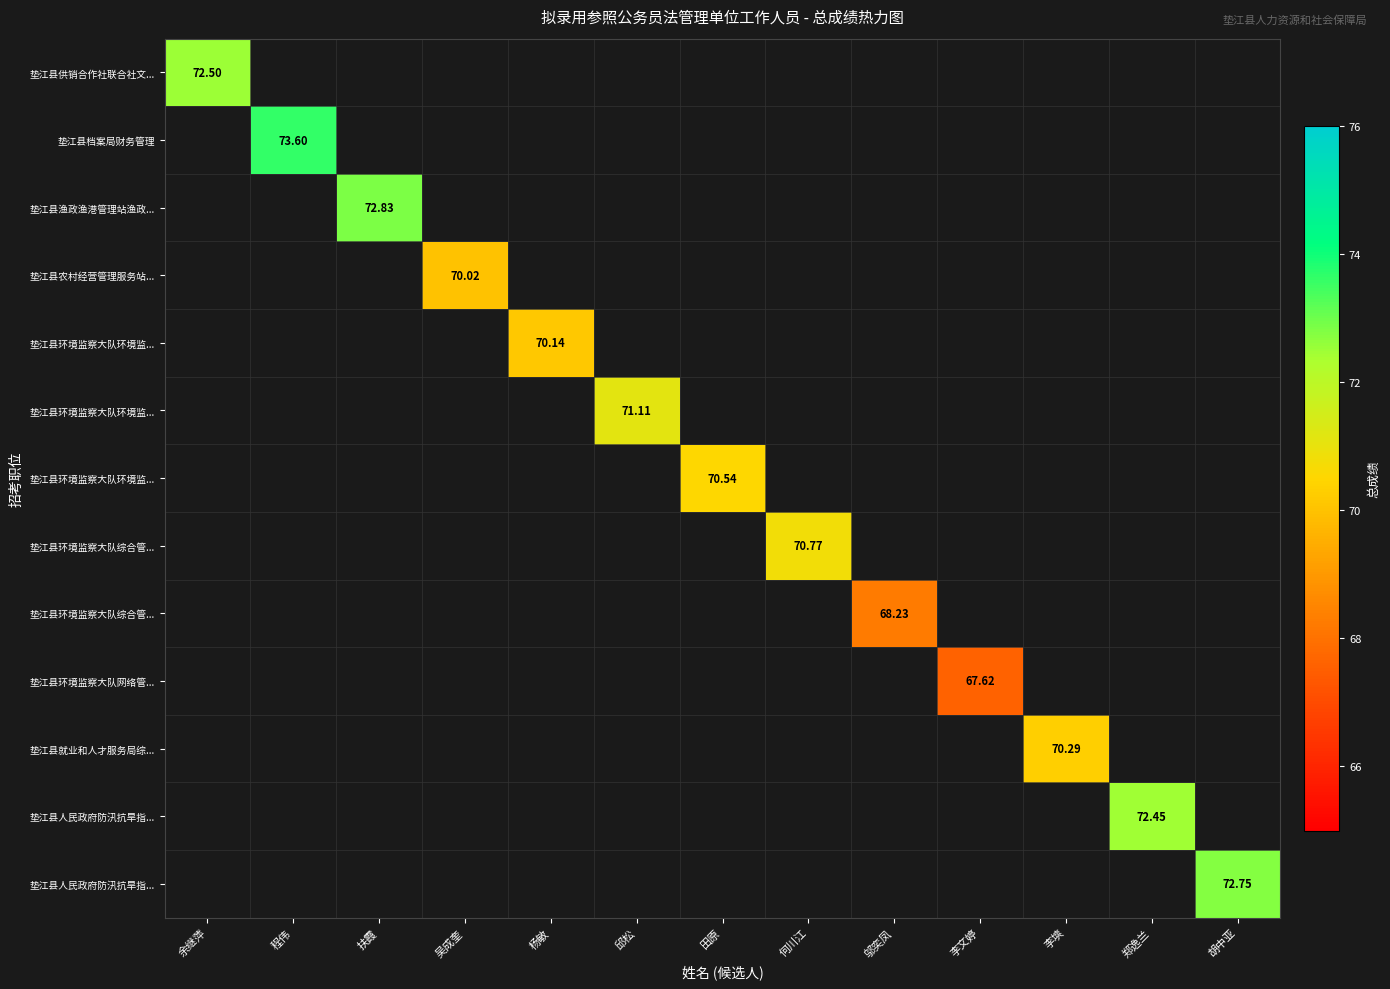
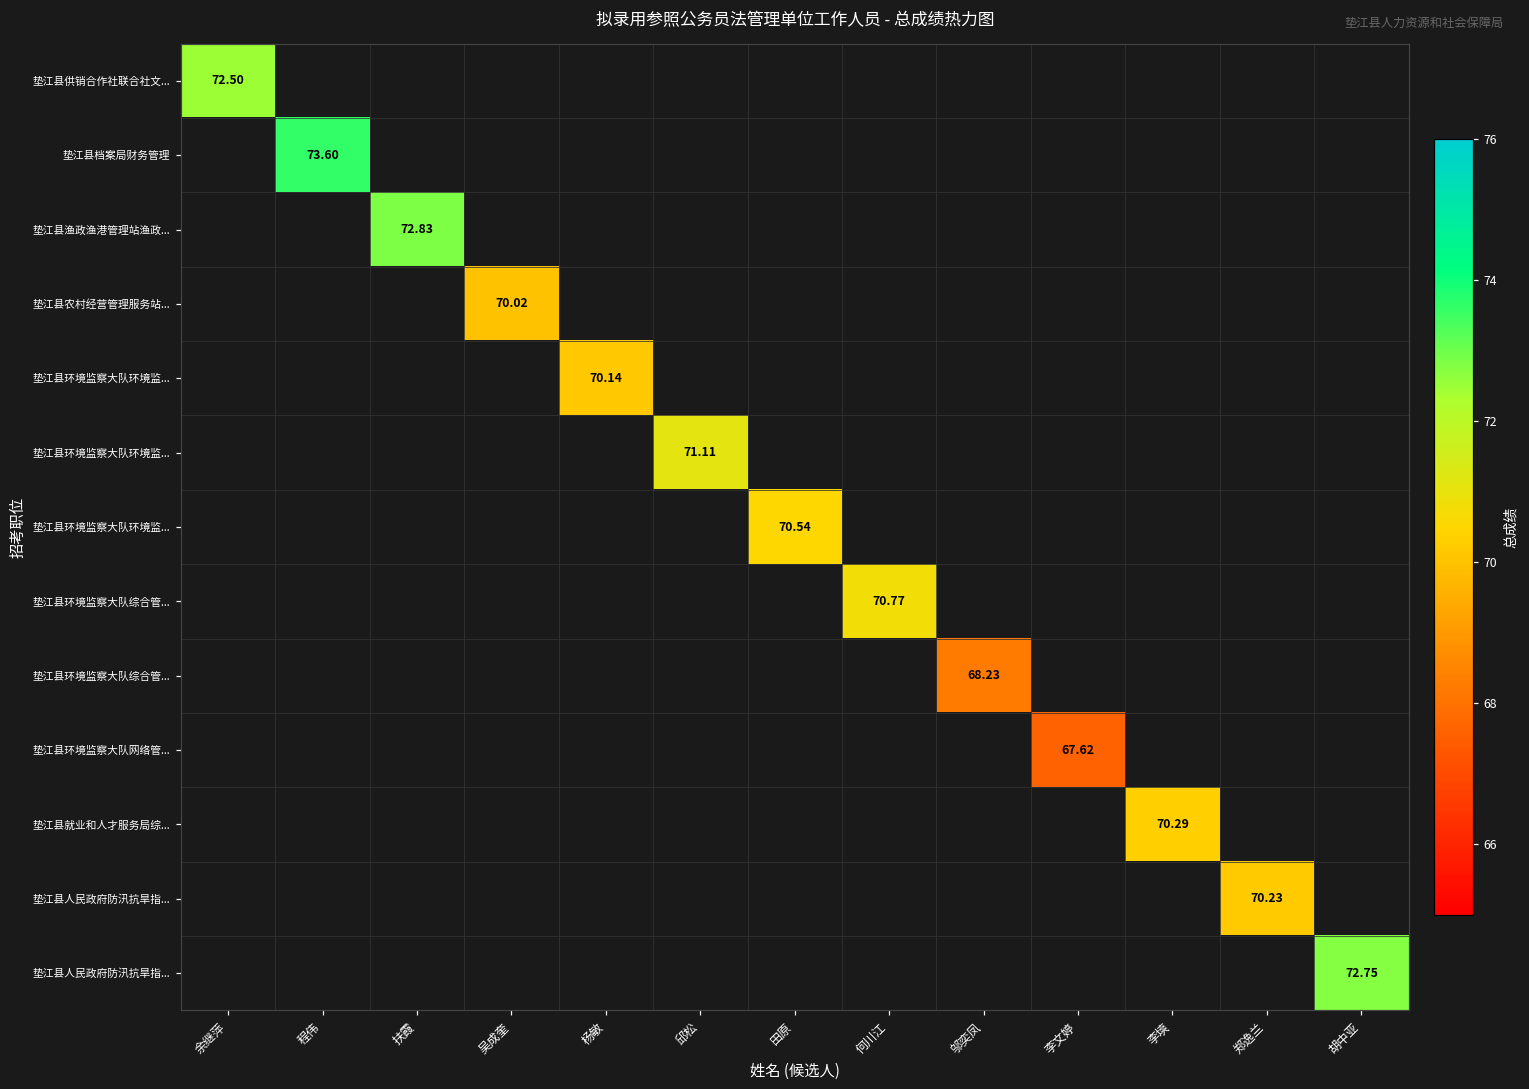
  {
    "垫江县供销合作社联合社文...": {
      "余继萍": 72.50
    },
    "垫江县档案局财务管理": {
      "程伟": 73.60
    },
    "垫江县渔政渔港管理站渔政...": {
      "扶霞": 72.83
    },
    "垫江县农村经营管理服务站...": {
      "吴成奎": 70.02
    },
    "垫江县环境监察大队环境监...": {
      "杨敏": 70.14,
      "邱松": 71.11,
      "田原": 70.54
    },
    "垫江县环境监察大队综合管...": {
      "何川江": 70.77,
      "邬奕凤": 68.23
    },
    "垫江县环境监察大队网络管...": {
      "李文婷": 67.62
    },
    "垫江县就业和人才服务局综...": {
      "李塽": 70.29
    },
    "垫江县人民政府防汛抗旱指...": {
-     "郑逸兰": 72.45,
+     "郑逸兰": 70.23,
      "胡中亚": 72.75
    }
  }
